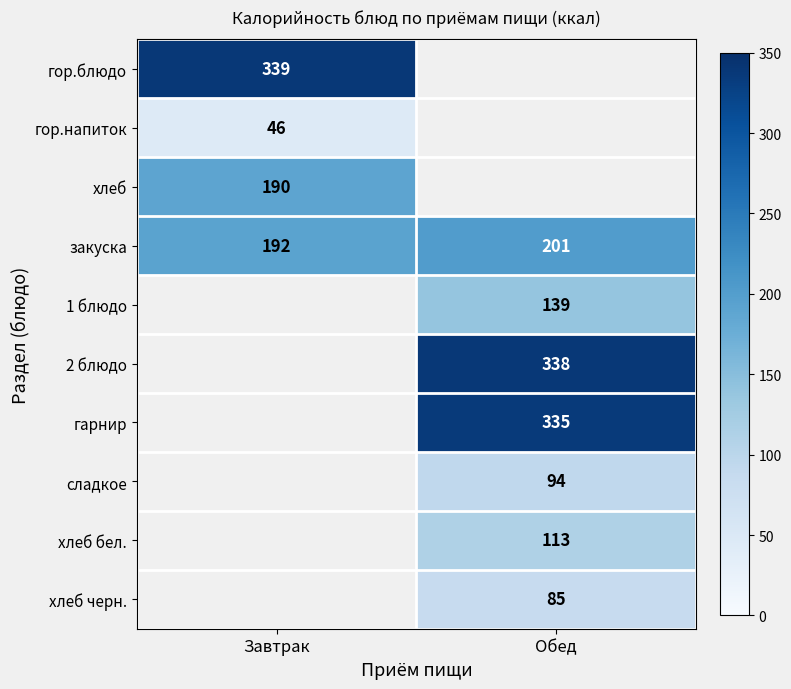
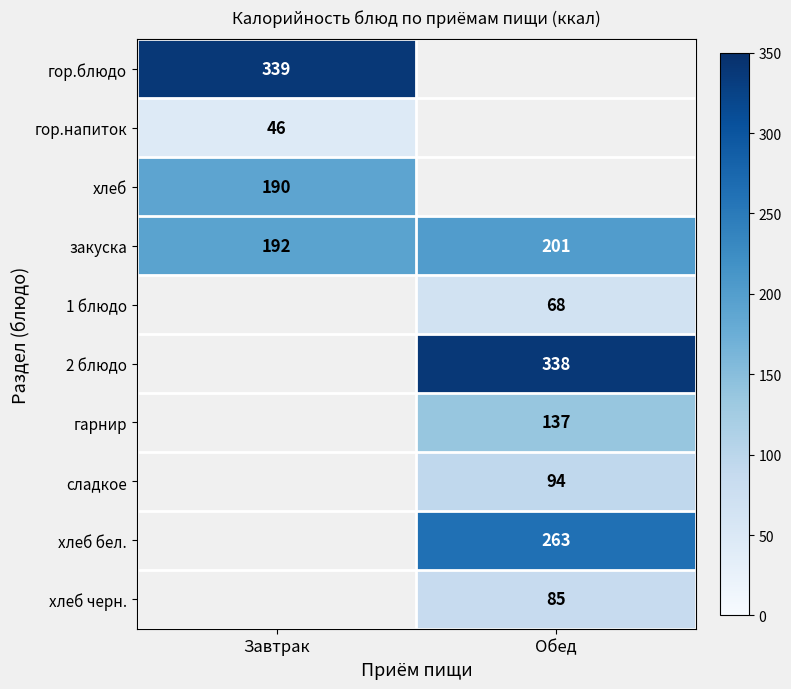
  {
    "гор.блюдо": {
      "Завтрак": 339
    },
    "гор.напиток": {
      "Завтрак": 46
    },
    "хлеб": {
      "Завтрак": 190
    },
    "закуска": {
      "Завтрак": 192,
      "Обед": 201
    },
    "1 блюдо": {
-     "Обед": 139
+     "Обед": 68
    },
    "2 блюдо": {
      "Обед": 338
    },
    "гарнир": {
-     "Обед": 335
+     "Обед": 137
    },
    "сладкое": {
      "Обед": 94
    },
    "хлеб бел.": {
-     "Обед": 113
+     "Обед": 263
    },
    "хлеб черн.": {
      "Обед": 85
    }
  }
